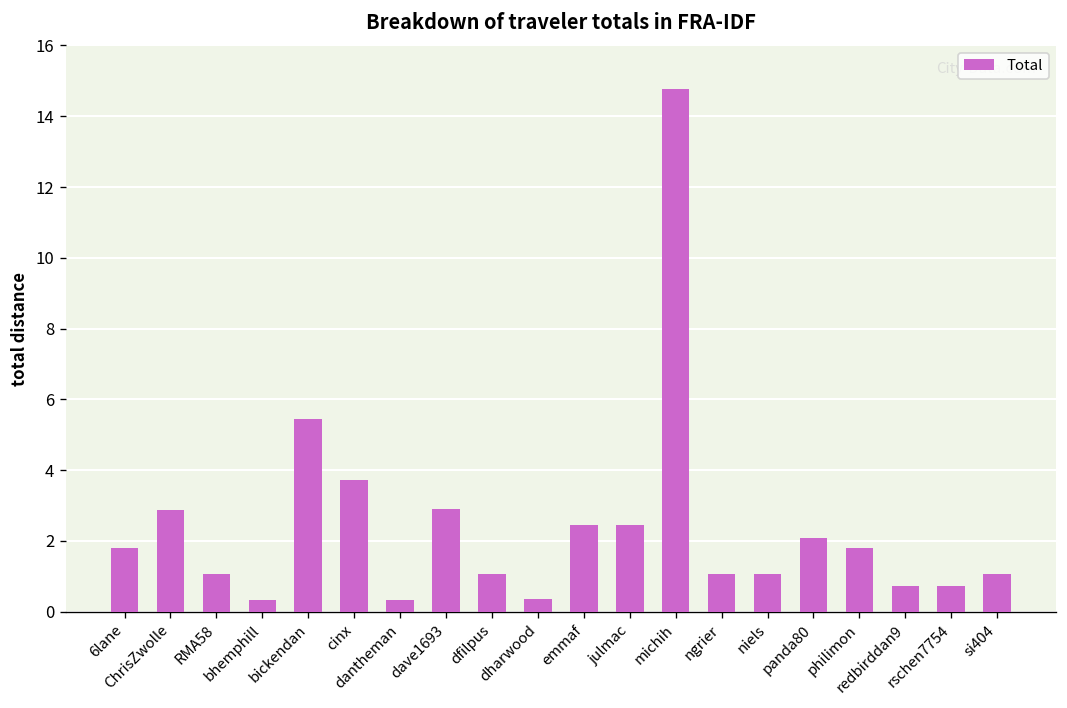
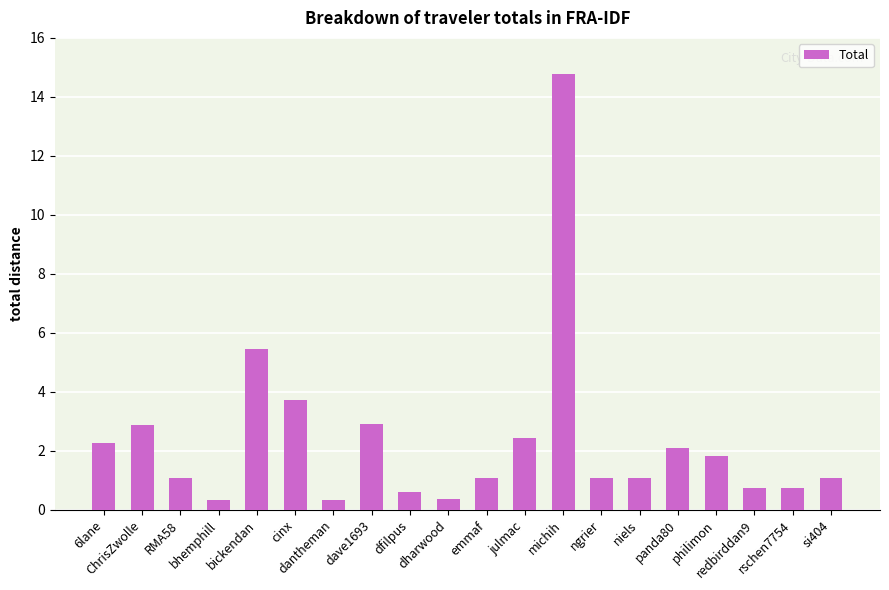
  {
-   "6lane": 1.8,
+   "6lane": 2.3,
    "ChrisZwolle": 2.9,
    "RMA58": 1.1,
    "bhemphill": 0.3,
    "bickendan": 5.4,
    "cinx": 3.7,
    "dantheman": 0.3,
    "dave1693": 2.9,
-   "dfilpus": 1.1,
+   "dfilpus": 0.6,
    "dharwood": 0.4,
-   "emmaf": 2.4,
+   "emmaf": 1.1,
    "julmac": 2.5,
    "michih": 14.8,
    "ngrier": 1.1,
    "niels": 1.1,
    "panda80": 2.1,
    "philimon": 1.8,
    "redbirddan9": 0.7,
    "rschen7754": 0.7,
    "si404": 1.1
  }
